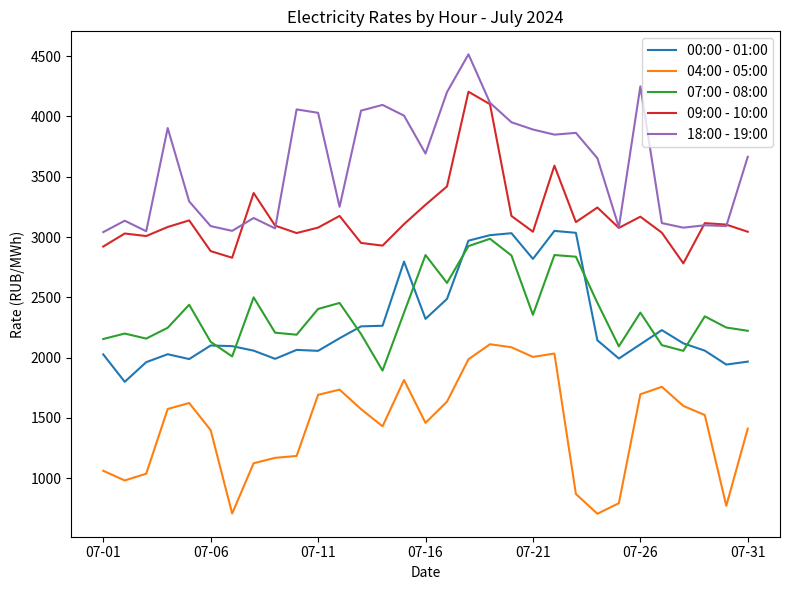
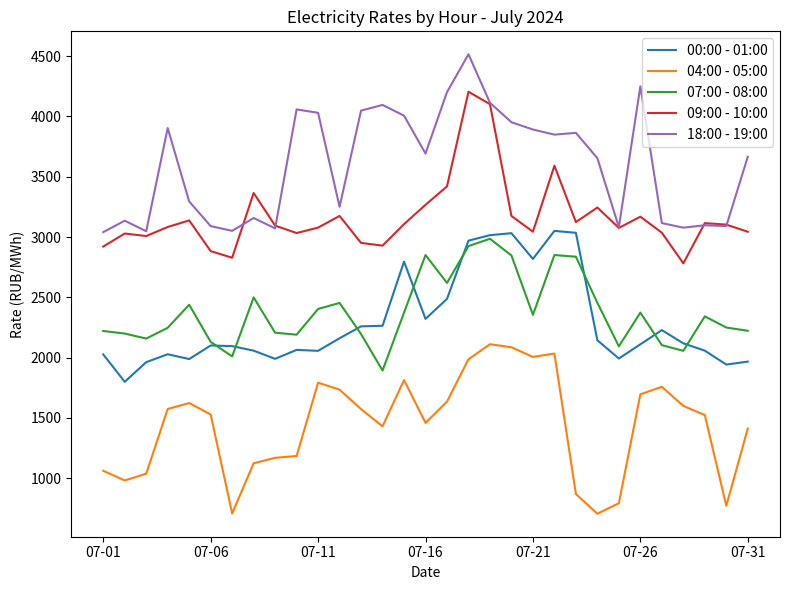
  {
    "00:00 - 01:00": {
      "07-01": 2030,
      "07-06": 2100,
      "07-11": 2060,
      "07-16": 2320,
      "07-21": 2820,
      "07-26": 2110,
      "07-31": 1970
    },
    "04:00 - 05:00": {
      "07-01": 1060,
-     "07-06": 1400,
-     "07-11": 1690,
+     "07-06": 1530,
+     "07-11": 1790,
      "07-16": 1460,
      "07-21": 2010,
      "07-26": 1700,
      "07-31": 1410
    },
    "07:00 - 08:00": {
-     "07-01": 2150,
+     "07-01": 2220,
      "07-06": 2130,
      "07-11": 2400,
      "07-16": 2850,
      "07-21": 2350,
      "07-26": 2370,
      "07-31": 2220
    },
    "09:00 - 10:00": {
      "07-01": 2920,
      "07-06": 2880,
      "07-11": 3080,
      "07-16": 3270,
      "07-21": 3040,
      "07-26": 3170,
      "07-31": 3040
    },
    "18:00 - 19:00": {
      "07-01": 3040,
      "07-06": 3090,
      "07-11": 4030,
      "07-16": 3690,
      "07-21": 3890,
      "07-26": 4250,
      "07-31": 3670
    }
  }
